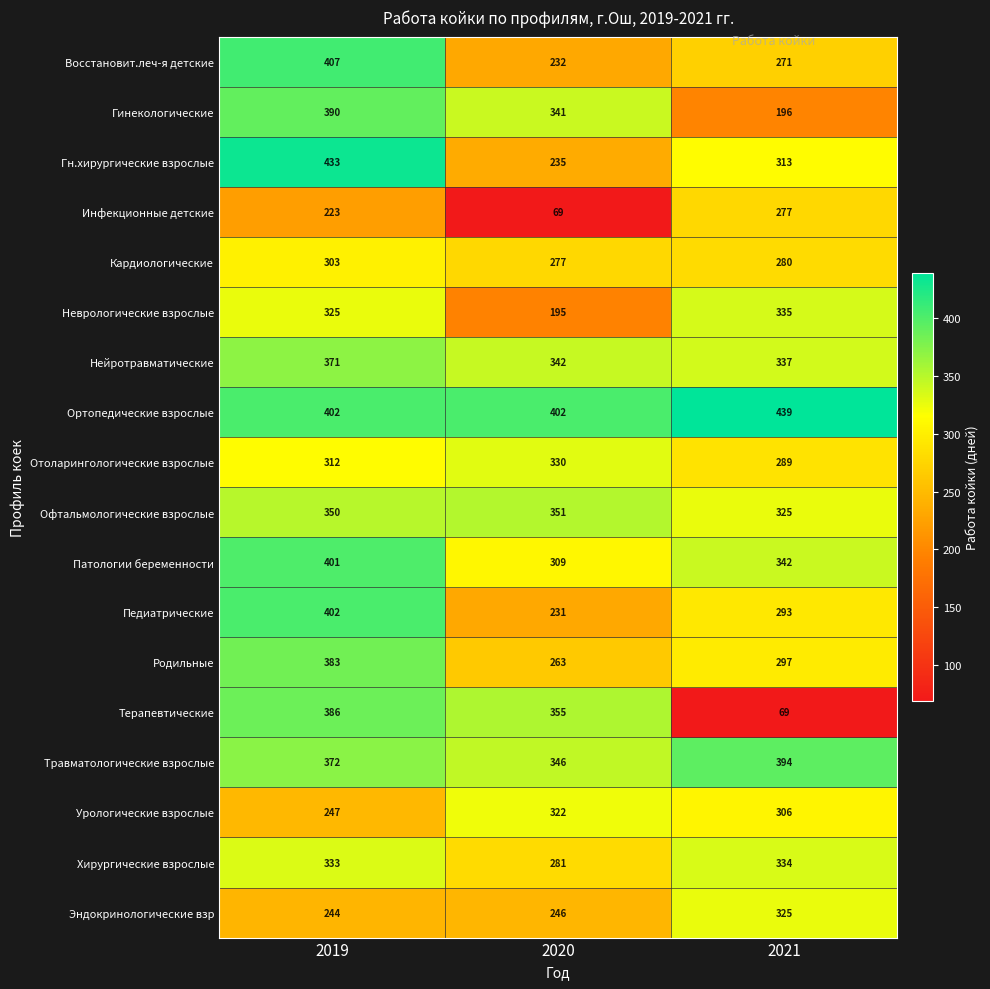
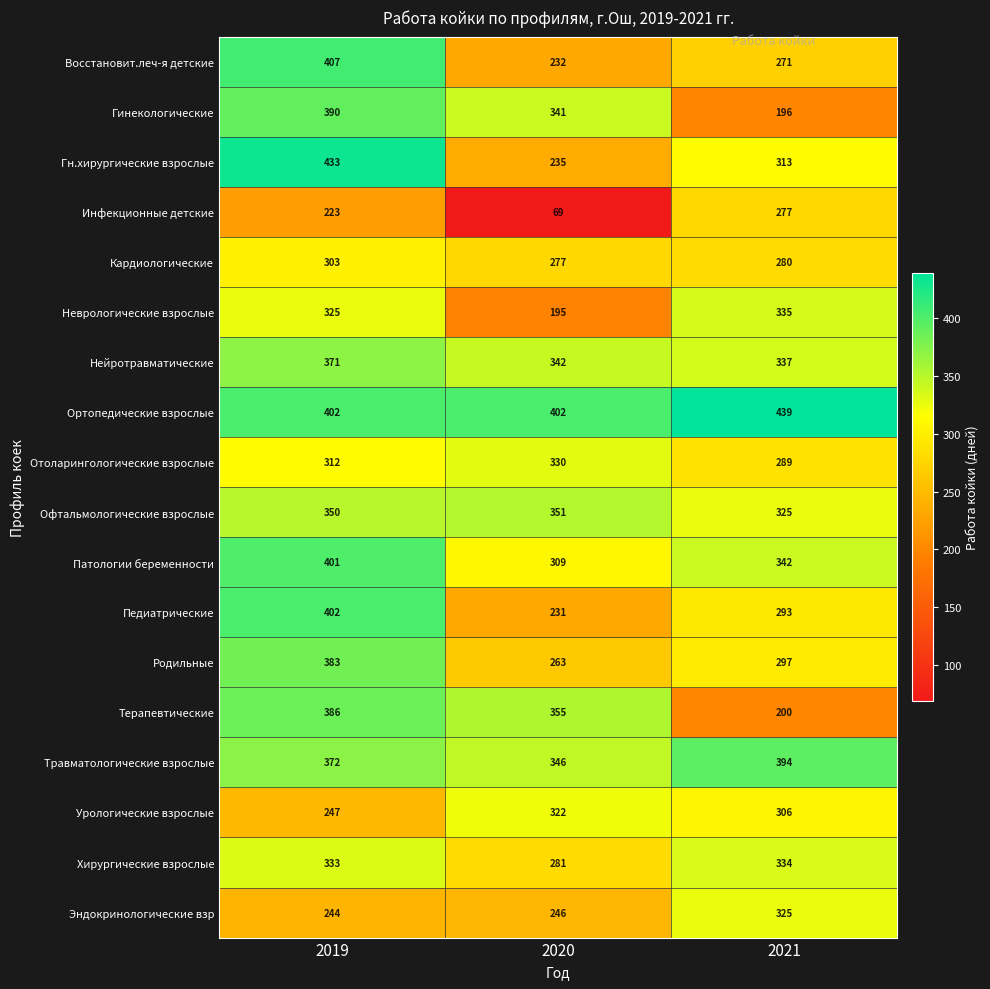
  {
    "Восстановит.леч-я детские": {
      "2019": 407,
      "2020": 232,
      "2021": 271
    },
    "Гинекологические": {
      "2019": 390,
      "2020": 341,
      "2021": 196
    },
    "Гн.хирургические взрослые": {
      "2019": 433,
      "2020": 235,
      "2021": 313
    },
    "Инфекционные детские": {
      "2019": 223,
      "2020": 69,
      "2021": 277
    },
    "Кардиологические": {
      "2019": 303,
      "2020": 277,
      "2021": 280
    },
    "Неврологические взрослые": {
      "2019": 325,
      "2020": 195,
      "2021": 335
    },
    "Нейротравматические": {
      "2019": 371,
      "2020": 342,
      "2021": 337
    },
    "Ортопедические взрослые": {
      "2019": 402,
      "2020": 402,
      "2021": 439
    },
    "Отоларингологические взрослые": {
      "2019": 312,
      "2020": 330,
      "2021": 289
    },
    "Офтальмологические взрослые": {
      "2019": 350,
      "2020": 351,
      "2021": 325
    },
    "Патологии беременности": {
      "2019": 401,
      "2020": 309,
      "2021": 342
    },
    "Педиатрические": {
      "2019": 402,
      "2020": 231,
      "2021": 293
    },
    "Родильные": {
      "2019": 383,
      "2020": 263,
      "2021": 297
    },
    "Терапевтические": {
      "2019": 386,
      "2020": 355,
-     "2021": 69
+     "2021": 200
    },
    "Травматологические взрослые": {
      "2019": 372,
      "2020": 346,
      "2021": 394
    },
    "Урологические взрослые": {
      "2019": 247,
      "2020": 322,
      "2021": 306
    },
    "Хирургические взрослые": {
      "2019": 333,
      "2020": 281,
      "2021": 334
    },
    "Эндокринологические взр": {
      "2019": 244,
      "2020": 246,
      "2021": 325
    }
  }
